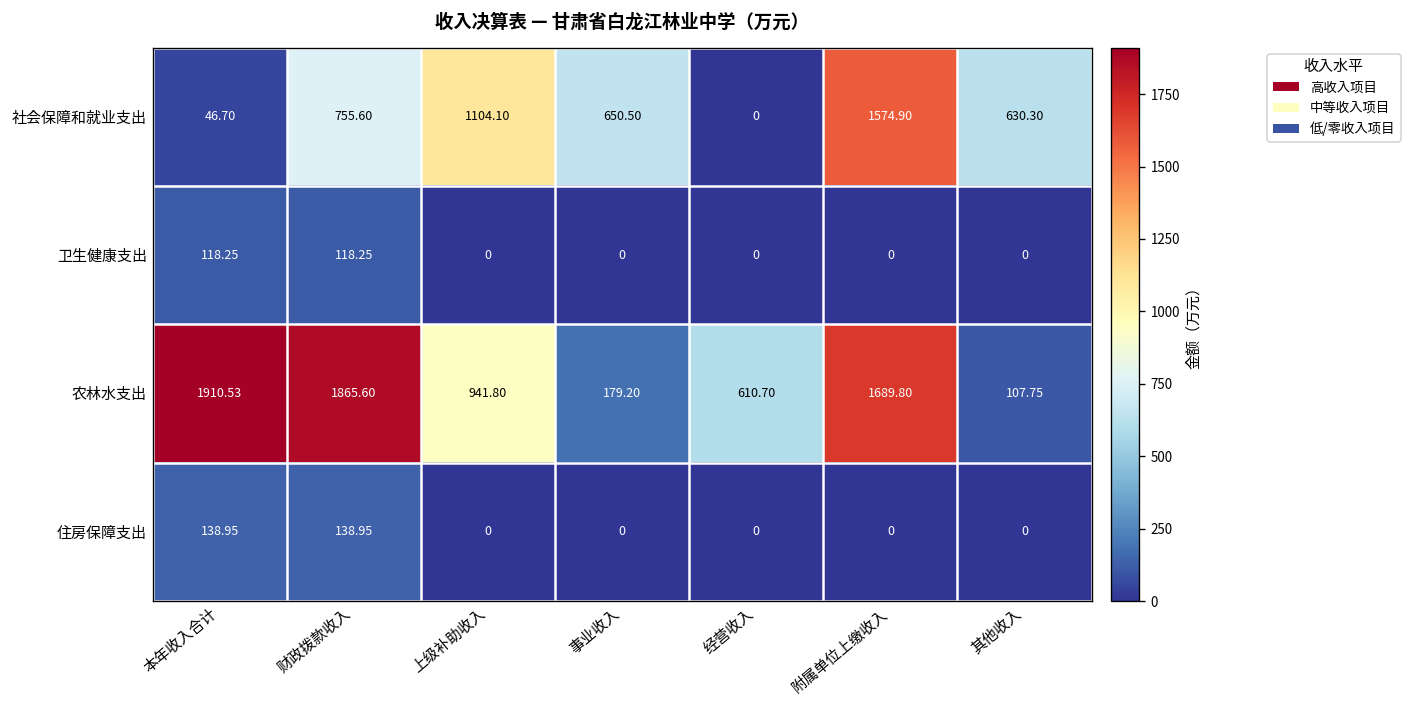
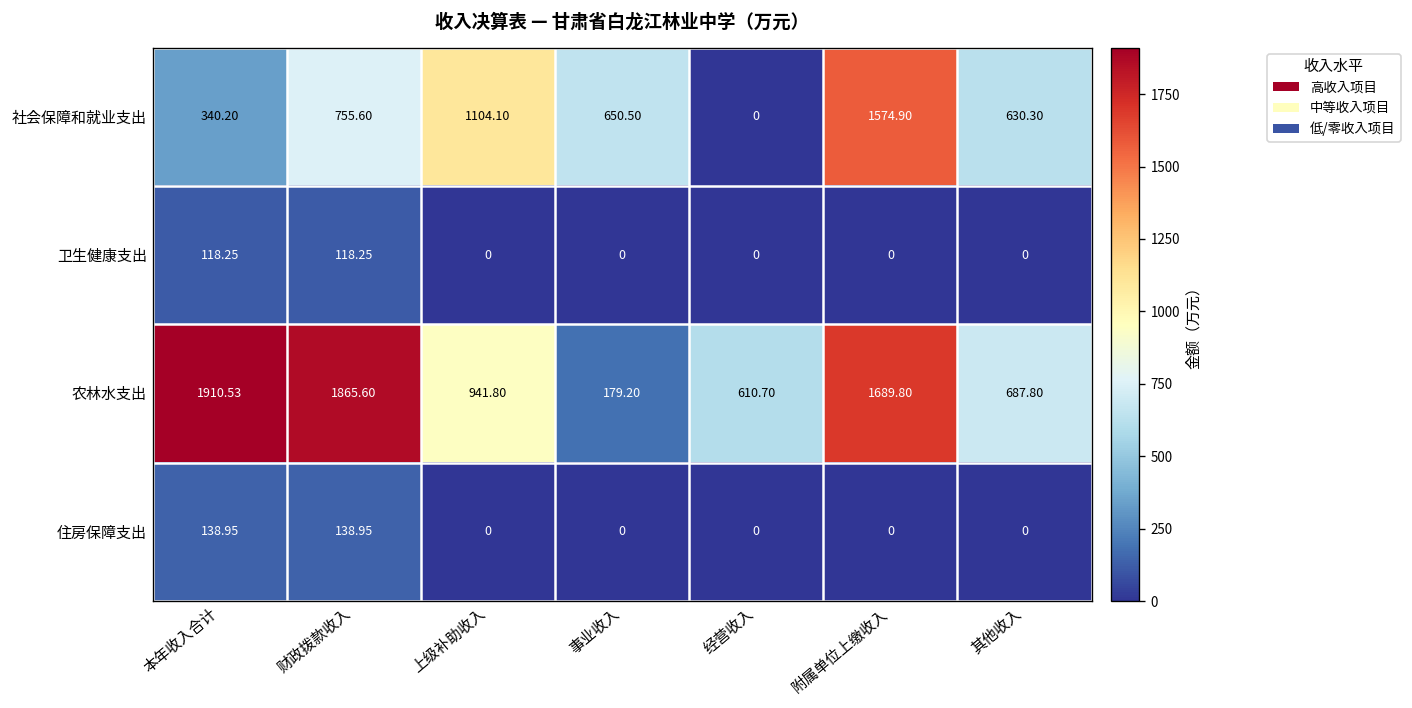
  {
    "社会保障和就业支出": {
-     "本年收入合计": 46.70,
+     "本年收入合计": 340.20,
      "财政拨款收入": 755.60,
      "上级补助收入": 1104.10,
      "事业收入": 650.50,
      "经营收入": 0,
      "附属单位上缴收入": 1574.90,
      "其他收入": 630.30
    },
    "卫生健康支出": {
      "本年收入合计": 118.25,
      "财政拨款收入": 118.25,
      "上级补助收入": 0,
      "事业收入": 0,
      "经营收入": 0,
      "附属单位上缴收入": 0,
      "其他收入": 0
    },
    "农林水支出": {
      "本年收入合计": 1910.53,
      "财政拨款收入": 1865.60,
      "上级补助收入": 941.80,
      "事业收入": 179.20,
      "经营收入": 610.70,
      "附属单位上缴收入": 1689.80,
-     "其他收入": 107.75
+     "其他收入": 687.80
    },
    "住房保障支出": {
      "本年收入合计": 138.95,
      "财政拨款收入": 138.95,
      "上级补助收入": 0,
      "事业收入": 0,
      "经营收入": 0,
      "附属单位上缴收入": 0,
      "其他收入": 0
    }
  }
